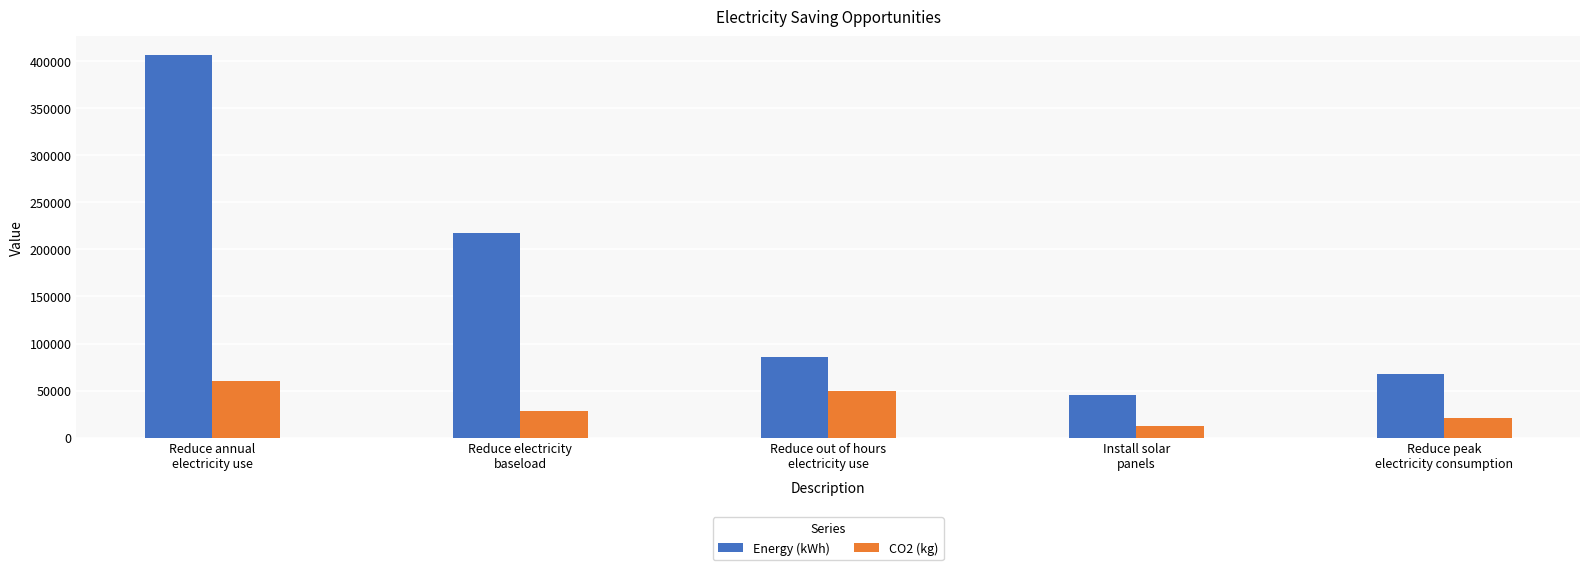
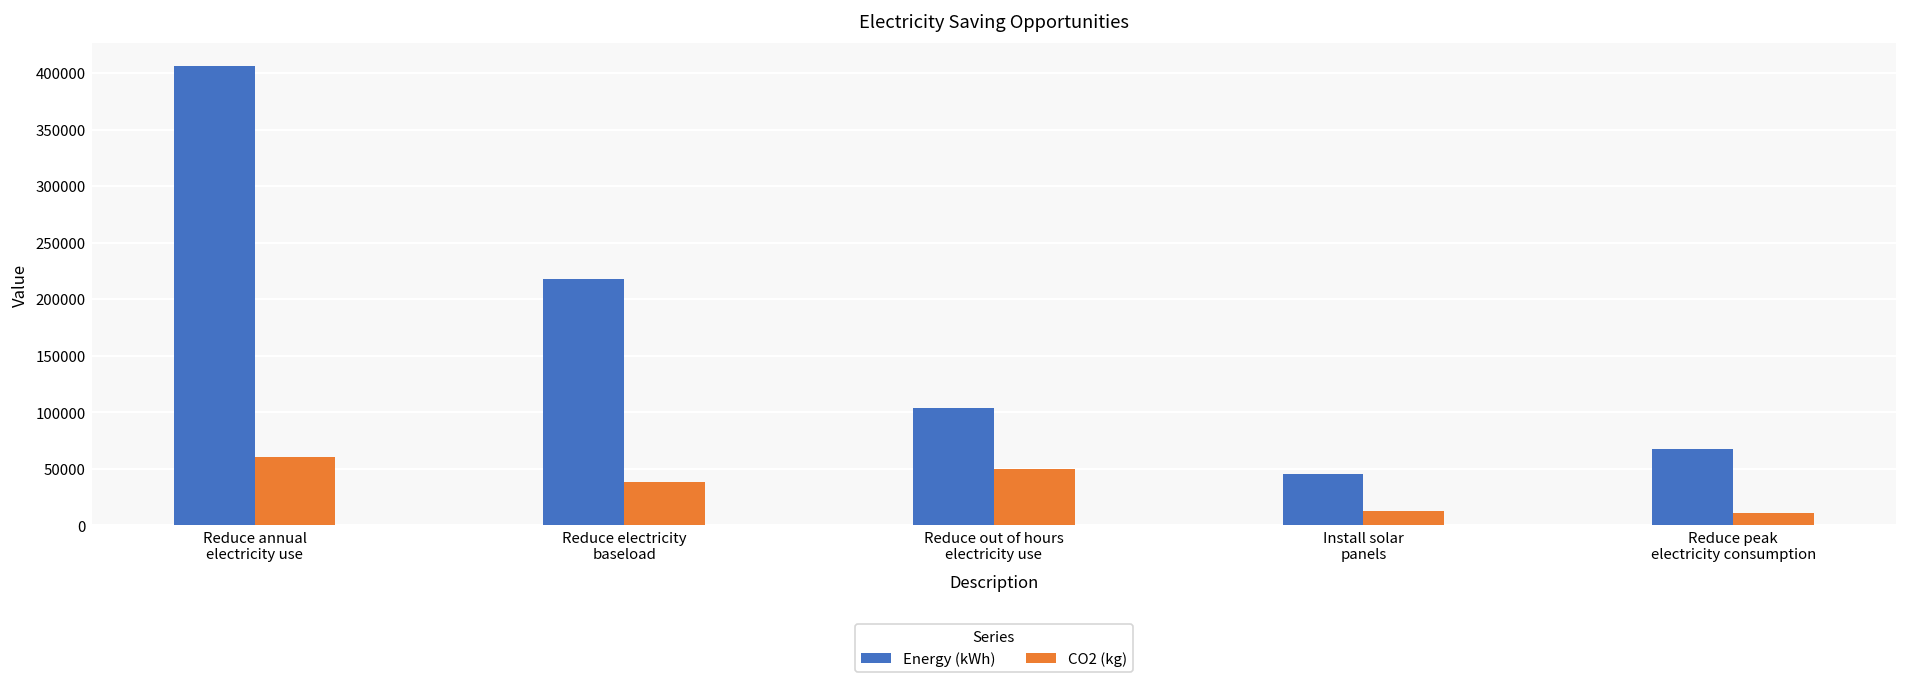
  {
    "Energy (kWh)": {
      "Reduce annual electricity use": 410000,
      "Reduce electricity baseload": 220000,
-     "Reduce out of hours electricity use": 90000,
+     "Reduce out of hours electricity use": 100000,
      "Install solar panels": 50000,
      "Reduce peak electricity consumption": 70000
    },
    "CO2 (kg)": {
      "Reduce annual electricity use": 60000,
-     "Reduce electricity baseload": 30000,
+     "Reduce electricity baseload": 40000,
      "Reduce out of hours electricity use": 50000,
      "Install solar panels": 10000,
-     "Reduce peak electricity consumption": 20000
+     "Reduce peak electricity consumption": 10000
    }
  }
